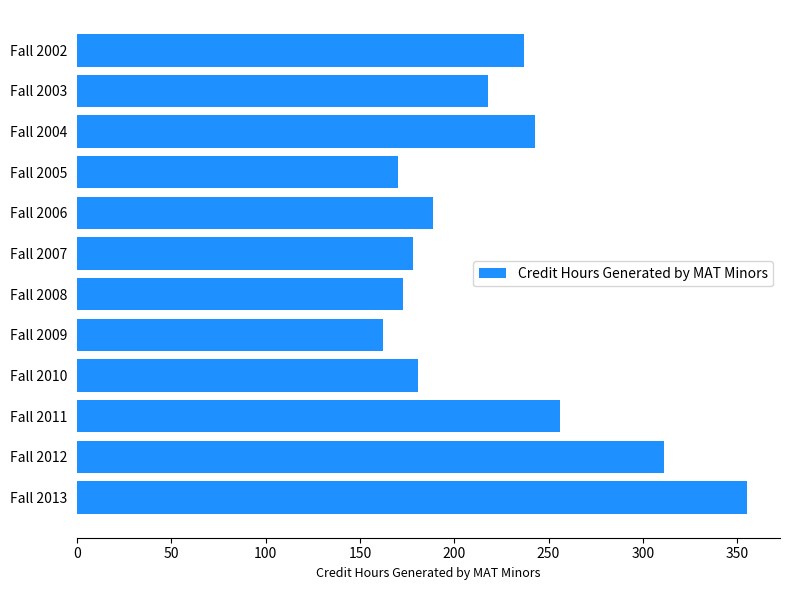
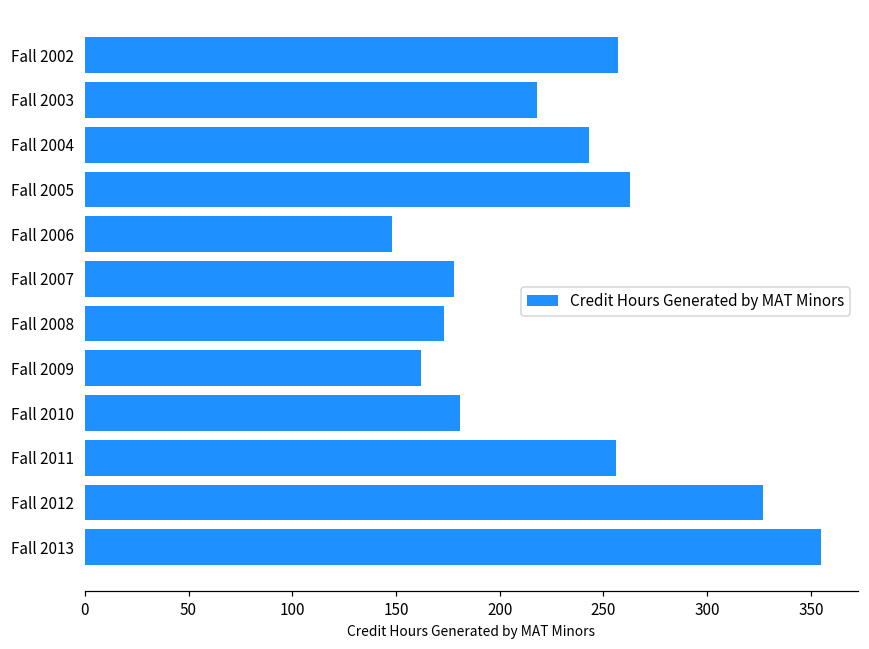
  {
-   "Fall 2002": 237,
+   "Fall 2002": 257,
    "Fall 2003": 218,
    "Fall 2004": 243,
-   "Fall 2005": 170,
-   "Fall 2006": 189,
+   "Fall 2005": 263,
+   "Fall 2006": 148,
    "Fall 2007": 178,
    "Fall 2008": 173,
    "Fall 2009": 162,
    "Fall 2010": 181,
    "Fall 2011": 256,
-   "Fall 2012": 311,
+   "Fall 2012": 327,
    "Fall 2013": 355
  }
